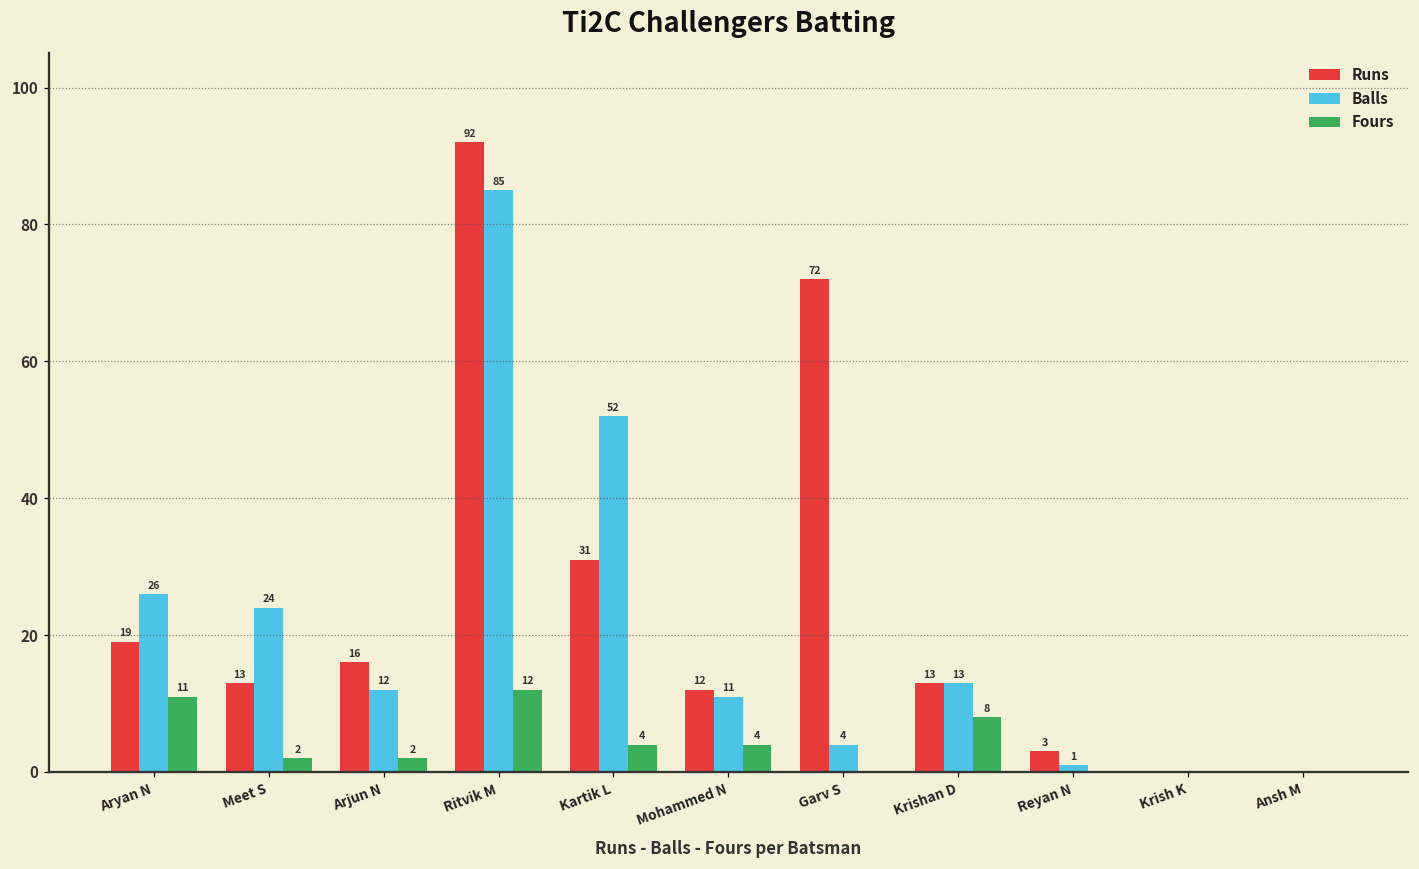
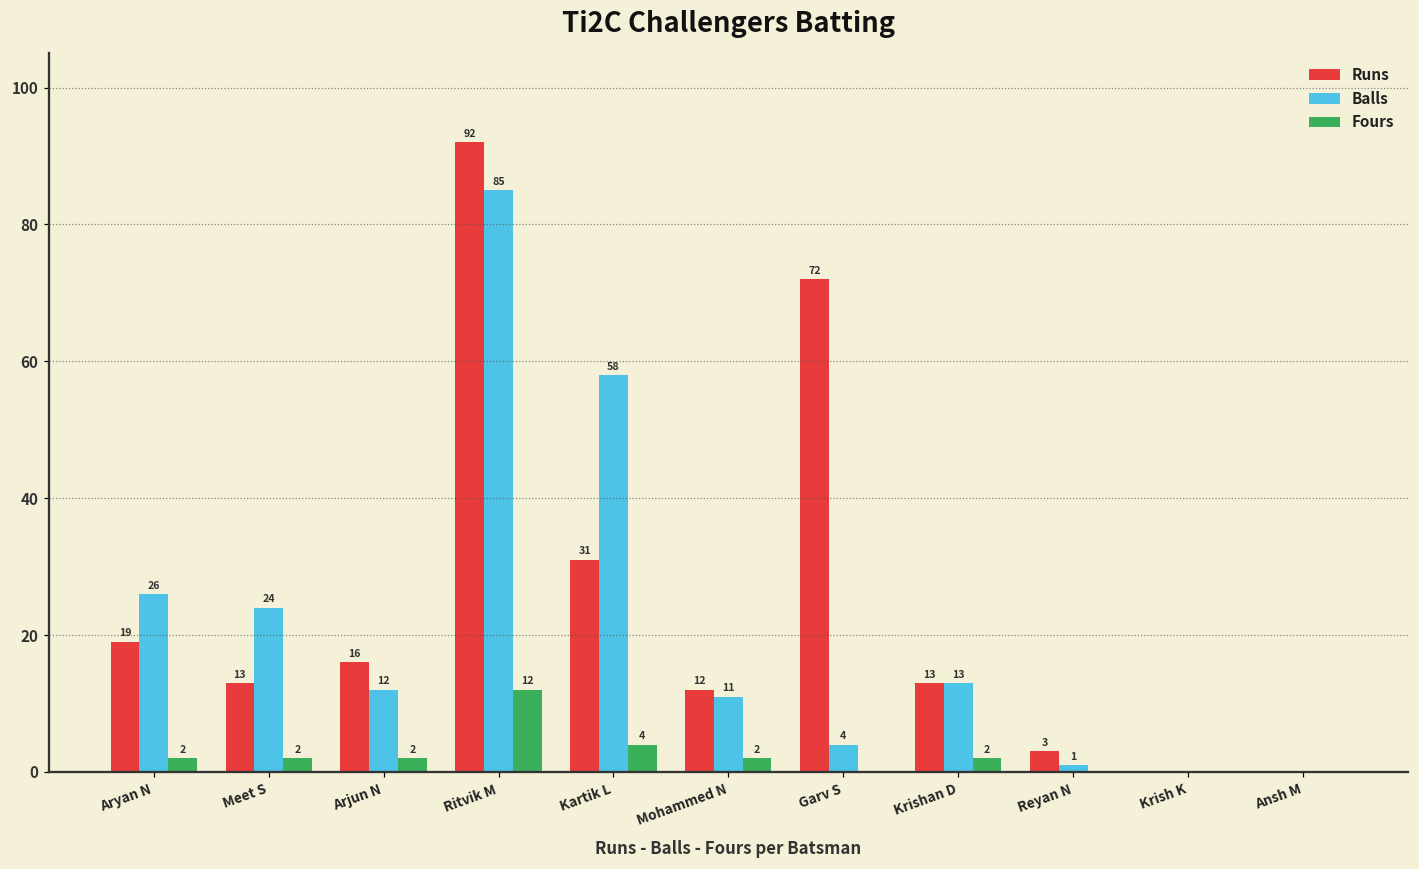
  {
    "Runs": {
      "Aryan N": 19,
      "Meet S": 13,
      "Arjun N": 16,
      "Ritvik M": 92,
      "Kartik L": 31,
      "Mohammed N": 12,
      "Garv S": 72,
      "Krishan D": 13,
      "Reyan N": 3
    },
    "Balls": {
      "Aryan N": 26,
      "Meet S": 24,
      "Arjun N": 12,
      "Ritvik M": 85,
-     "Kartik L": 52,
+     "Kartik L": 58,
      "Mohammed N": 11,
      "Garv S": 4,
      "Krishan D": 13,
      "Reyan N": 1
    },
    "Fours": {
-     "Aryan N": 11,
+     "Aryan N": 2,
      "Meet S": 2,
      "Arjun N": 2,
      "Ritvik M": 12,
      "Kartik L": 4,
-     "Mohammed N": 4,
-     "Krishan D": 8
+     "Mohammed N": 2,
+     "Krishan D": 2
    }
  }
